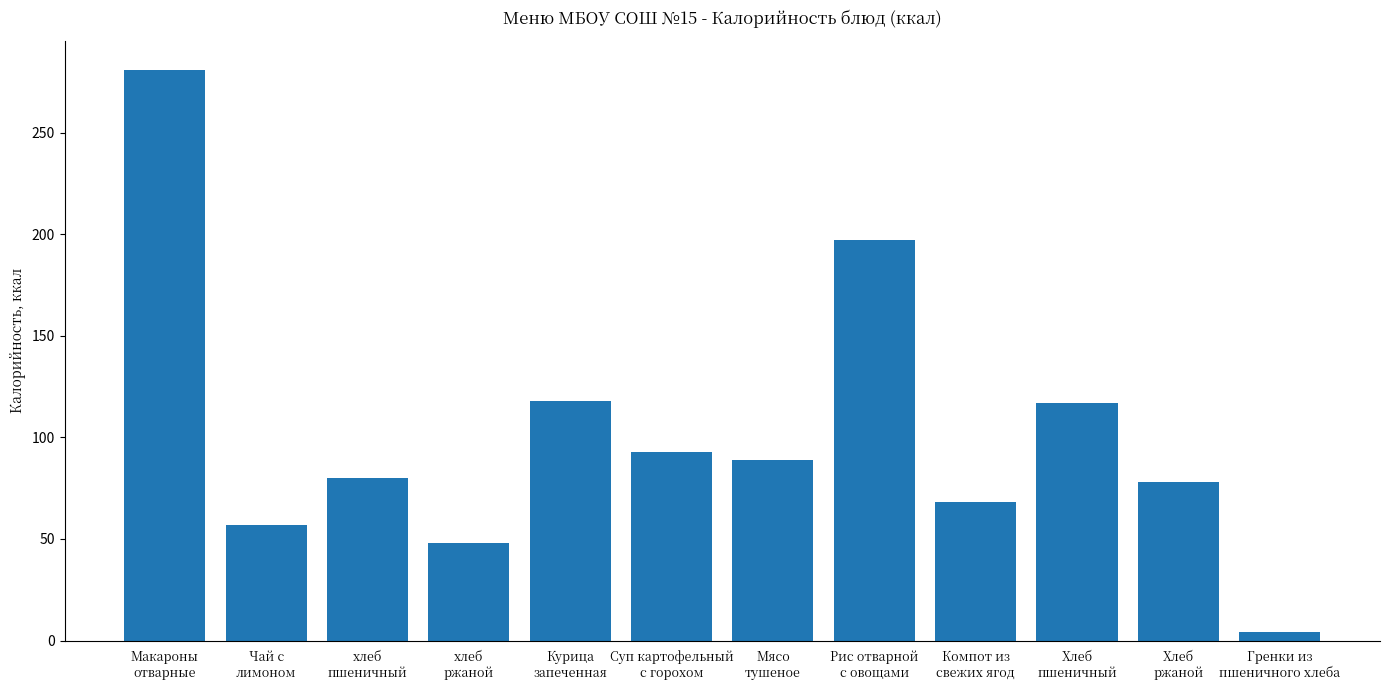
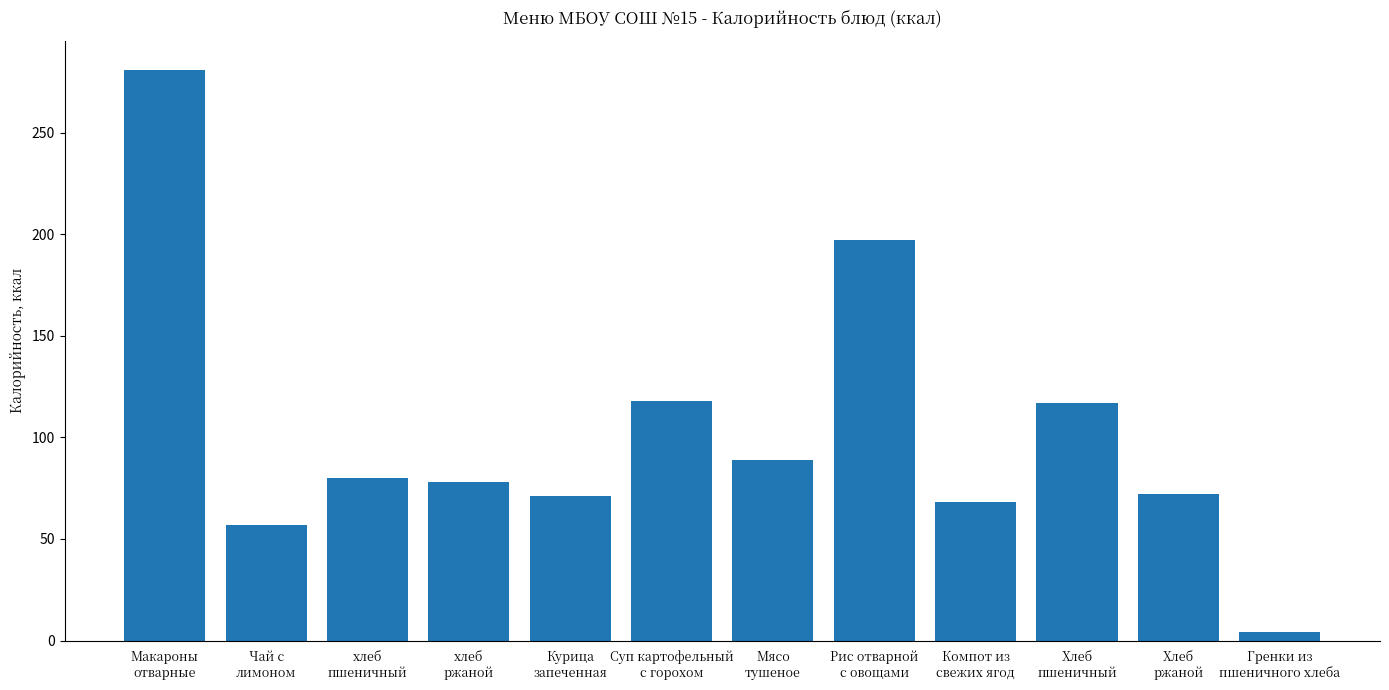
  {
    "Макароны отварные": 281,
    "Чай с лимоном": 57,
    "хлеб пшеничный": 80,
-   "хлеб ржаной": 48,
-   "Курица запеченная": 118,
-   "Суп картофельный с горохом": 93,
+   "хлеб ржаной": 78,
+   "Курица запеченная": 71,
+   "Суп картофельный с горохом": 118,
    "Мясо тушеное": 89,
    "Рис отварной с овощами": 197,
    "Компот из свежих ягод": 68,
    "Хлеб пшеничный": 117,
-   "Хлеб ржаной": 78,
+   "Хлеб ржаной": 72,
    "Гренки из пшеничного хлеба": 4
  }
